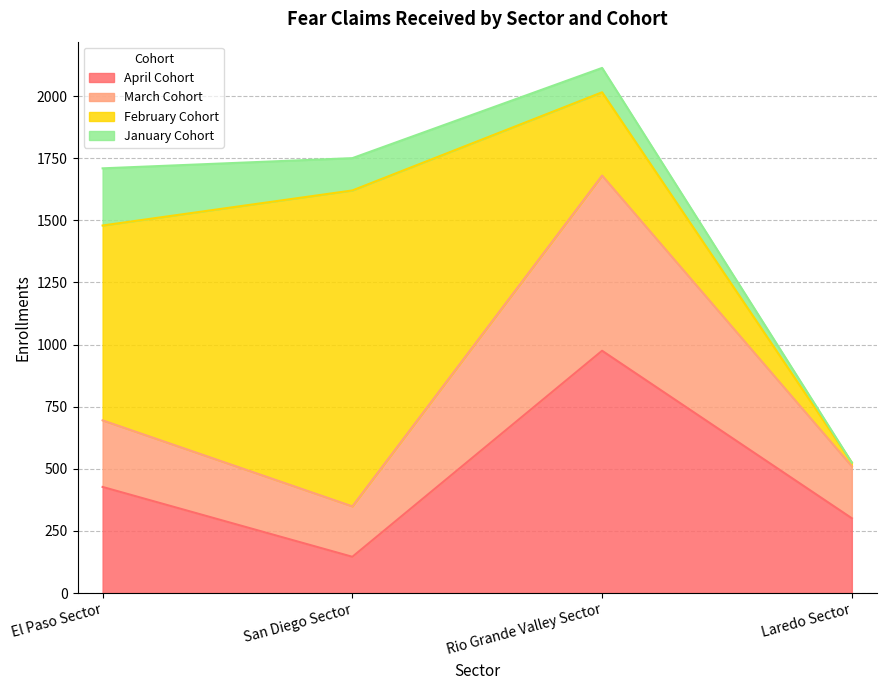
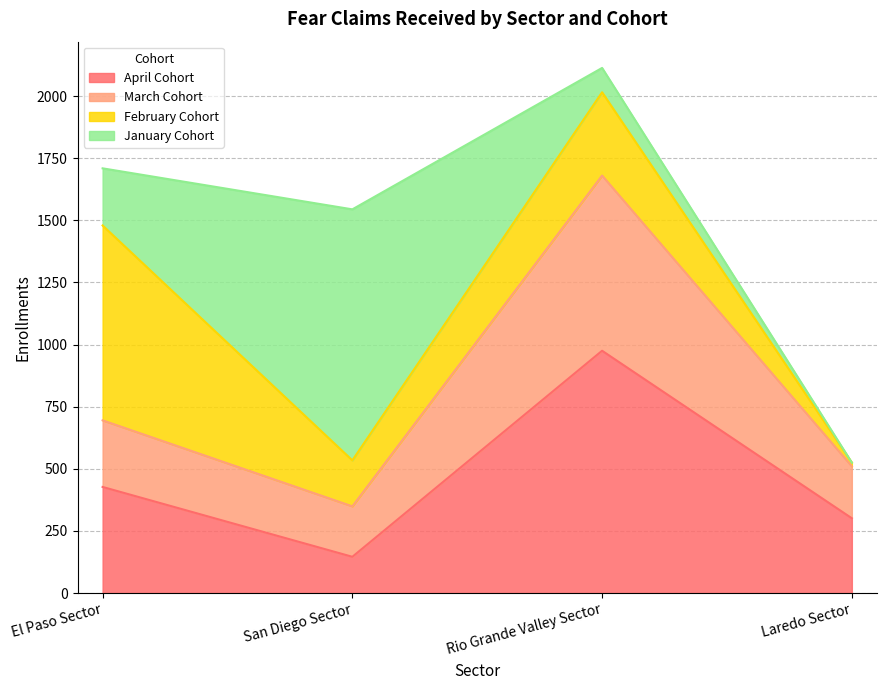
  {
    "February Cohort": {
      "El Paso Sector": 780,
-     "San Diego Sector": 1270,
+     "San Diego Sector": 190,
      "Rio Grande Valley Sector": 340
    },
    "January Cohort": {
      "El Paso Sector": 230,
-     "San Diego Sector": 130,
+     "San Diego Sector": 1010,
      "Rio Grande Valley Sector": 100
    }
  }
